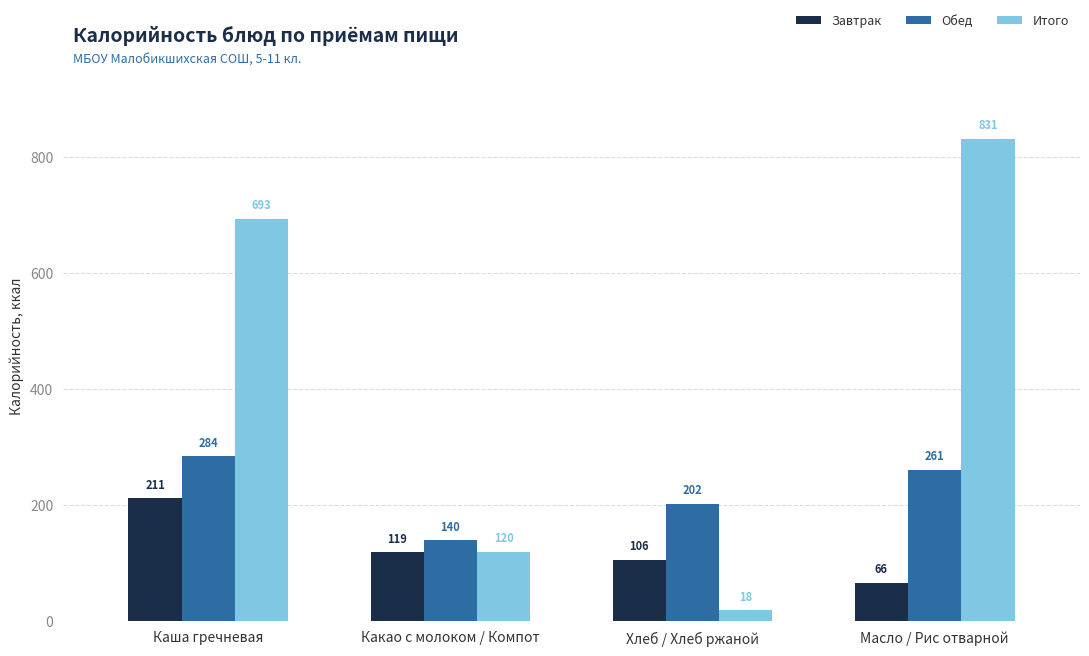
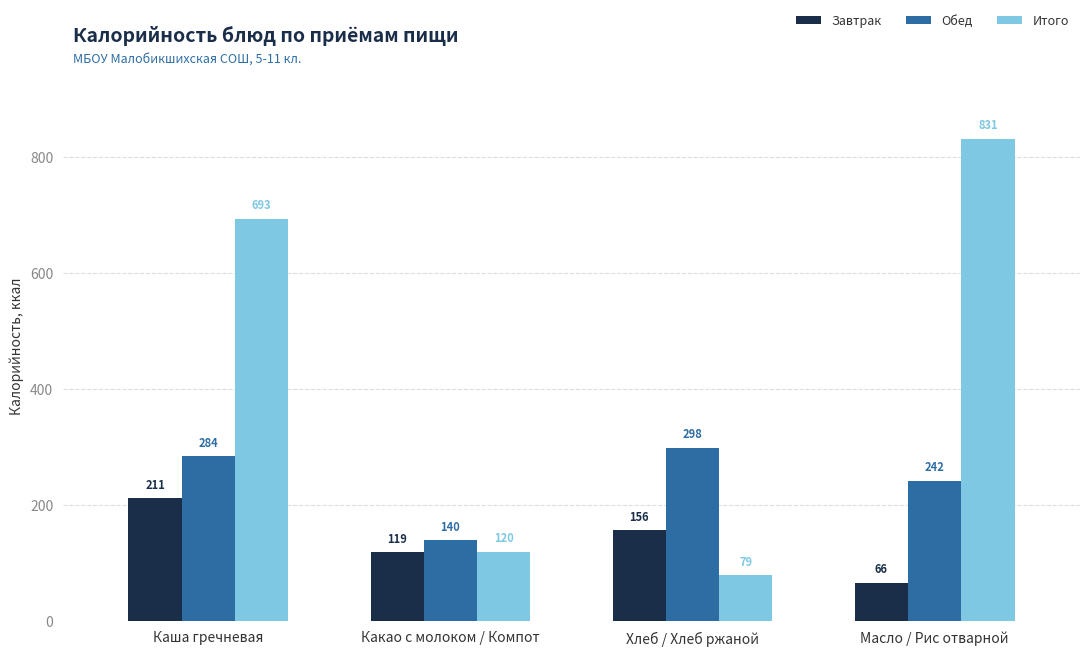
  {
    "Завтрак": {
      "Каша гречневая": 211,
      "Какао с молоком / Компот": 119,
-     "Хлеб / Хлеб ржаной": 106,
+     "Хлеб / Хлеб ржаной": 156,
      "Масло / Рис отварной": 66
    },
    "Обед": {
      "Каша гречневая": 284,
      "Какао с молоком / Компот": 140,
-     "Хлеб / Хлеб ржаной": 202,
-     "Масло / Рис отварной": 261
+     "Хлеб / Хлеб ржаной": 298,
+     "Масло / Рис отварной": 242
    },
    "Итого": {
      "Каша гречневая": 693,
      "Какао с молоком / Компот": 120,
-     "Хлеб / Хлеб ржаной": 18,
+     "Хлеб / Хлеб ржаной": 79,
      "Масло / Рис отварной": 831
    }
  }
